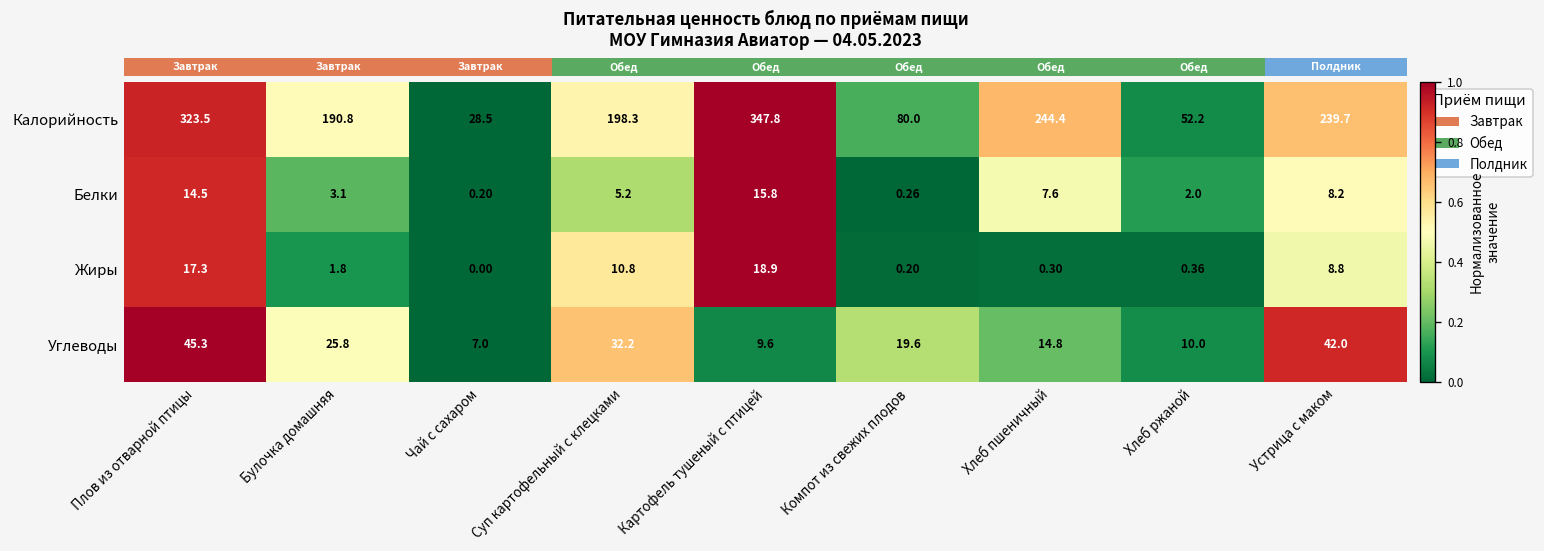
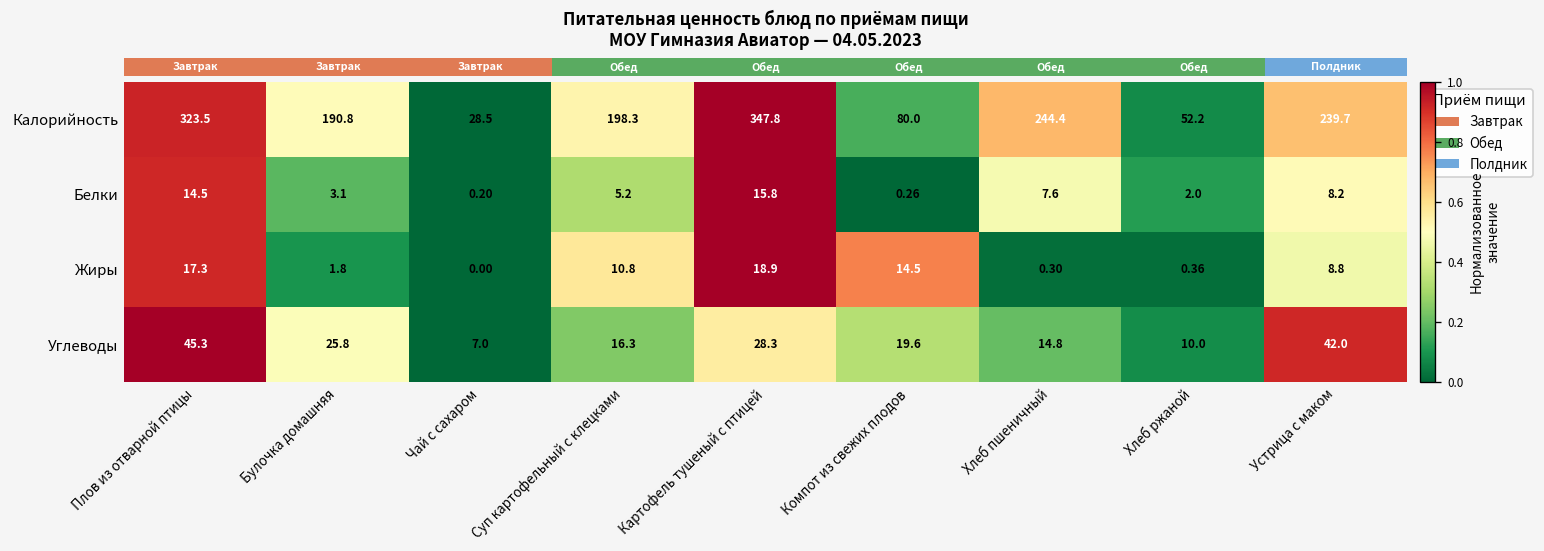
  {
    "Калорийность": {
      "Плов из отварной птицы": 323.5,
      "Булочка домашняя": 190.8,
      "Чай с сахаром": 28.5,
      "Суп картофельный с клецками": 198.3,
      "Картофель тушеный с птицей": 347.8,
      "Компот из свежих плодов": 80.0,
      "Хлеб пшеничный": 244.4,
      "Хлеб ржаной": 52.2,
      "Устрица с маком": 239.7
    },
    "Белки": {
      "Плов из отварной птицы": 14.5,
      "Булочка домашняя": 3.1,
      "Чай с сахаром": 0.20,
      "Суп картофельный с клецками": 5.2,
      "Картофель тушеный с птицей": 15.8,
      "Компот из свежих плодов": 0.26,
      "Хлеб пшеничный": 7.6,
      "Хлеб ржаной": 2.0,
      "Устрица с маком": 8.2
    },
    "Жиры": {
      "Плов из отварной птицы": 17.3,
      "Булочка домашняя": 1.8,
      "Чай с сахаром": 0.00,
      "Суп картофельный с клецками": 10.8,
      "Картофель тушеный с птицей": 18.9,
-     "Компот из свежих плодов": 0.20,
+     "Компот из свежих плодов": 14.5,
      "Хлеб пшеничный": 0.30,
      "Хлеб ржаной": 0.36,
      "Устрица с маком": 8.8
    },
    "Углеводы": {
      "Плов из отварной птицы": 45.3,
      "Булочка домашняя": 25.8,
      "Чай с сахаром": 7.0,
-     "Суп картофельный с клецками": 32.2,
-     "Картофель тушеный с птицей": 9.6,
+     "Суп картофельный с клецками": 16.3,
+     "Картофель тушеный с птицей": 28.3,
      "Компот из свежих плодов": 19.6,
      "Хлеб пшеничный": 14.8,
      "Хлеб ржаной": 10.0,
      "Устрица с маком": 42.0
    }
  }
